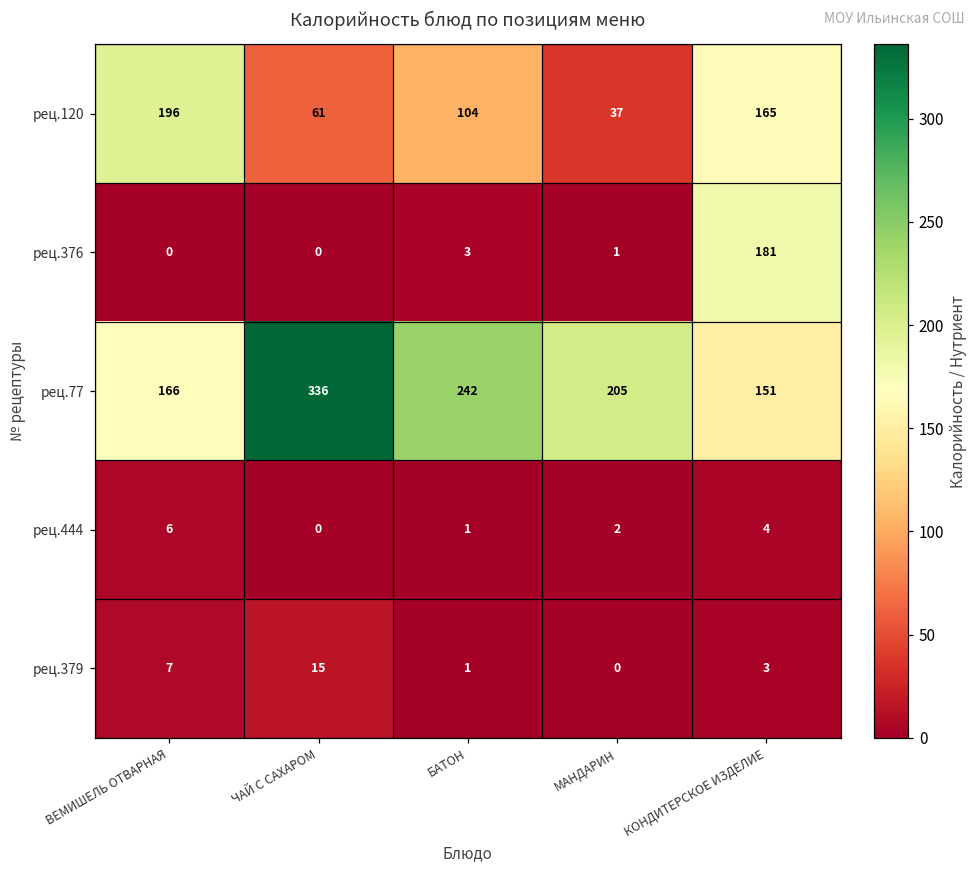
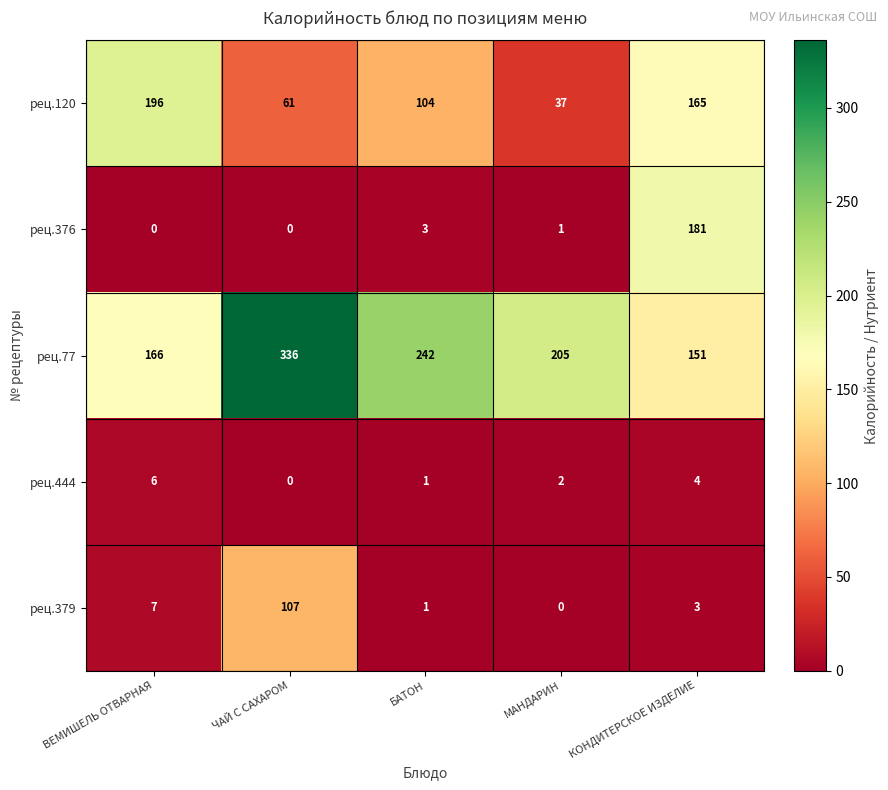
  {
    "рец.120": {
      "ВЕМИШЕЛЬ ОТВАРНАЯ": 196,
      "ЧАЙ С САХАРОМ": 61,
      "БАТОН": 104,
      "МАНДАРИН": 37,
      "КОНДИТЕРСКОЕ ИЗДЕЛИЕ": 165
    },
    "рец.376": {
      "ВЕМИШЕЛЬ ОТВАРНАЯ": 0,
      "ЧАЙ С САХАРОМ": 0,
      "БАТОН": 3,
      "МАНДАРИН": 1,
      "КОНДИТЕРСКОЕ ИЗДЕЛИЕ": 181
    },
    "рец.77": {
      "ВЕМИШЕЛЬ ОТВАРНАЯ": 166,
      "ЧАЙ С САХАРОМ": 336,
      "БАТОН": 242,
      "МАНДАРИН": 205,
      "КОНДИТЕРСКОЕ ИЗДЕЛИЕ": 151
    },
    "рец.444": {
      "ВЕМИШЕЛЬ ОТВАРНАЯ": 6,
      "ЧАЙ С САХАРОМ": 0,
      "БАТОН": 1,
      "МАНДАРИН": 2,
      "КОНДИТЕРСКОЕ ИЗДЕЛИЕ": 4
    },
    "рец.379": {
      "ВЕМИШЕЛЬ ОТВАРНАЯ": 7,
-     "ЧАЙ С САХАРОМ": 15,
+     "ЧАЙ С САХАРОМ": 107,
      "БАТОН": 1,
      "МАНДАРИН": 0,
      "КОНДИТЕРСКОЕ ИЗДЕЛИЕ": 3
    }
  }
